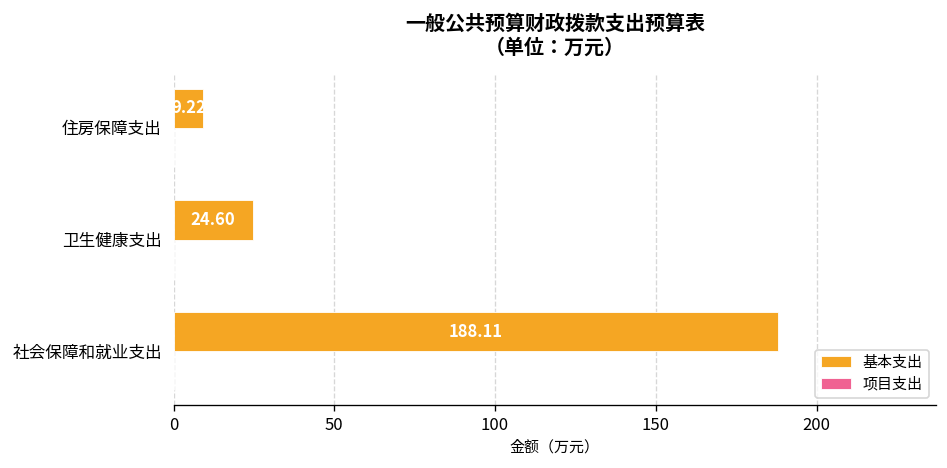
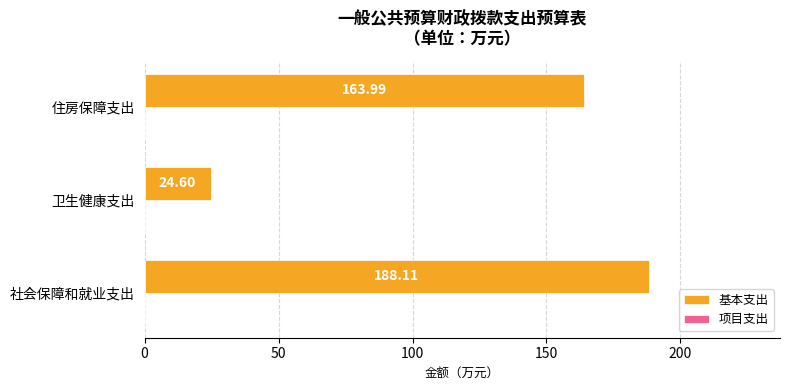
  {
    "基本支出": {
-     "住房保障支出": 9.22,
+     "住房保障支出": 163.99,
      "卫生健康支出": 24.60,
      "社会保障和就业支出": 188.11
    },
    "项目支出": {
      "住房保障支出": 0,
      "卫生健康支出": 0,
      "社会保障和就业支出": 0
    }
  }
